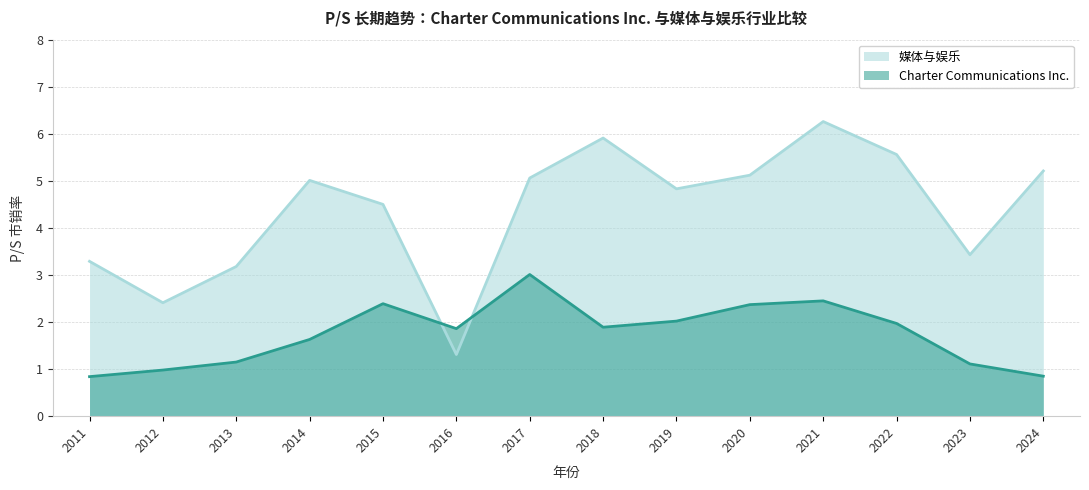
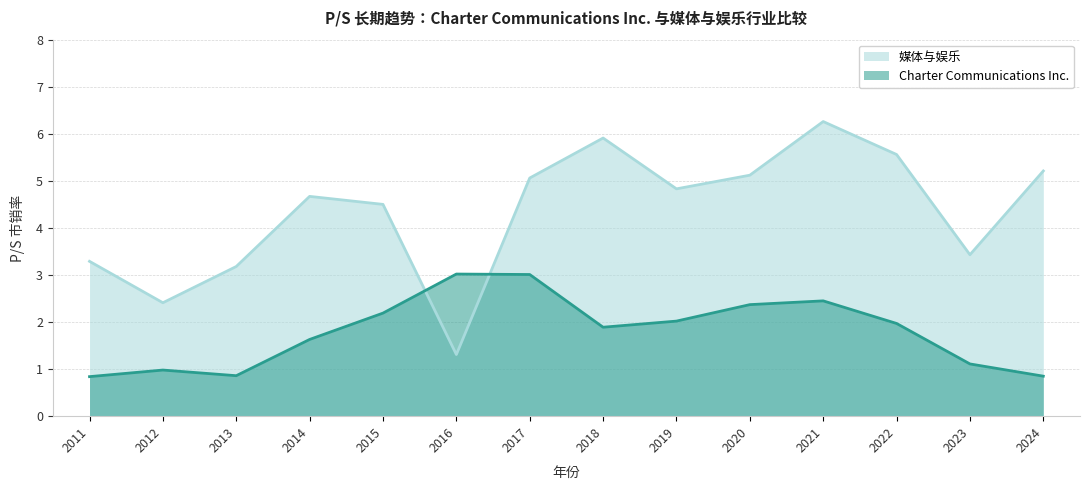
  {
    "媒体与娱乐": {
      "2011": 3.3,
      "2012": 2.4,
      "2013": 3.2,
-     "2014": 5.0,
+     "2014": 4.7,
      "2015": 4.5,
      "2016": 1.3,
      "2017": 5.1,
      "2018": 5.9,
      "2019": 4.8,
      "2020": 5.1,
      "2021": 6.3,
      "2022": 5.6,
      "2023": 3.4,
      "2024": 5.2
    },
    "Charter Communications Inc.": {
      "2011": 0.8,
      "2012": 1.0,
-     "2013": 1.2,
+     "2013": 0.9,
      "2014": 1.6,
-     "2015": 2.4,
-     "2016": 1.9,
+     "2015": 2.2,
+     "2016": 3.0,
      "2017": 3.0,
      "2018": 1.9,
      "2019": 2.0,
      "2020": 2.4,
      "2021": 2.5,
      "2022": 2.0,
      "2023": 1.1,
      "2024": 0.9
    }
  }
